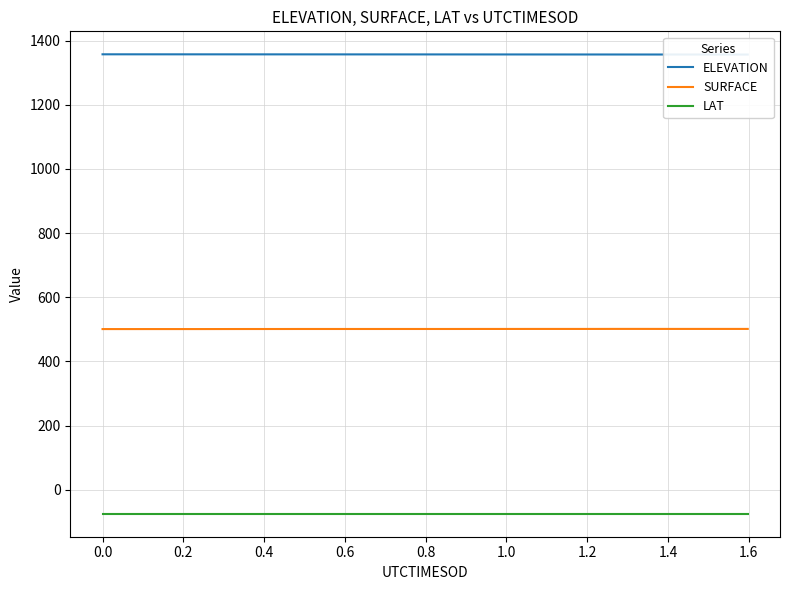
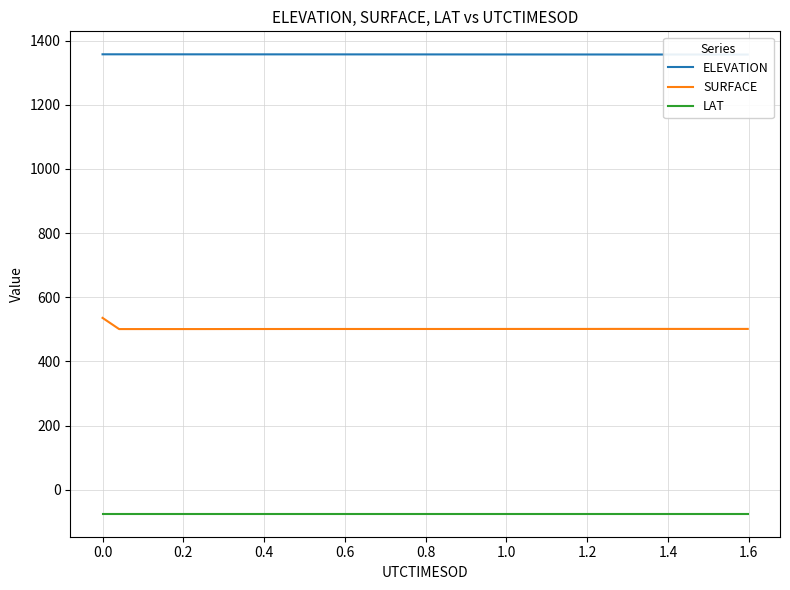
  {
    "ELEVATION": {
      "0.0": 1360
    },
    "SURFACE": {
-     "0.0": 500
+     "0.0": 540
    },
    "LAT": {
      "0.0": -70
    }
  }
